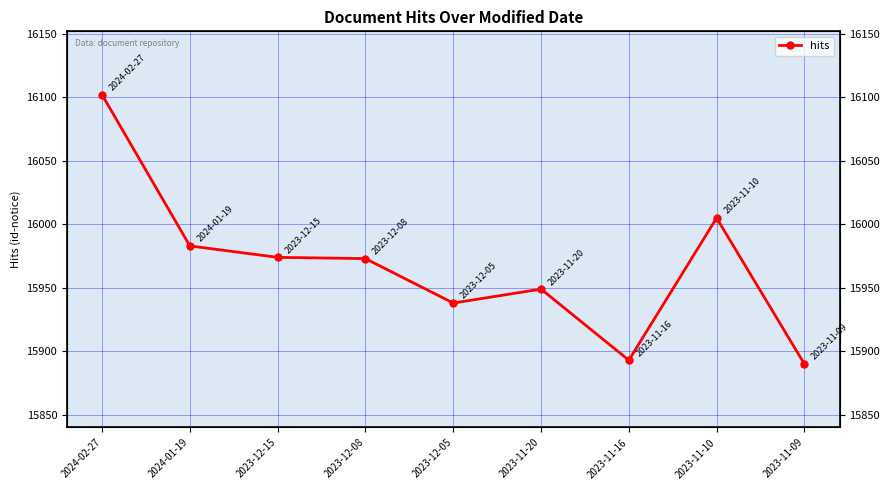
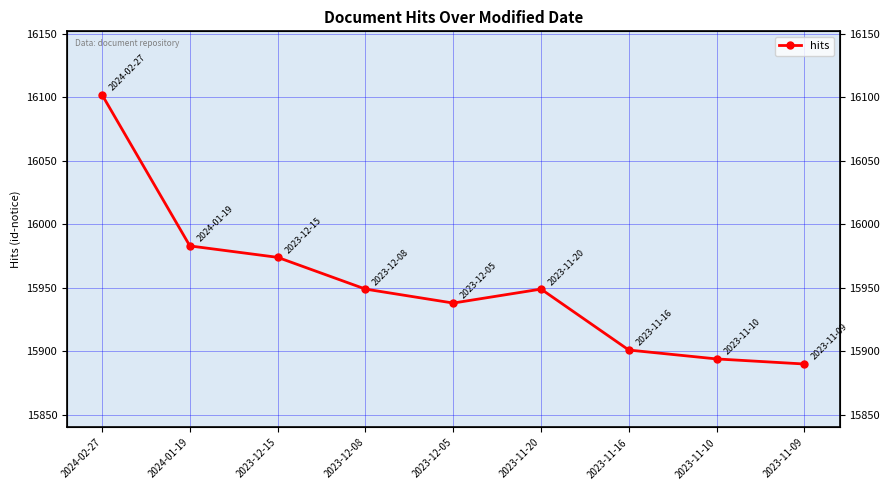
  {
-   "2023-12-08": 15973,
-   "2023-11-16": 15893,
-   "2023-11-10": 16005
+   "2023-12-08": 15949,
+   "2023-11-16": 15901,
+   "2023-11-10": 15894
  }
